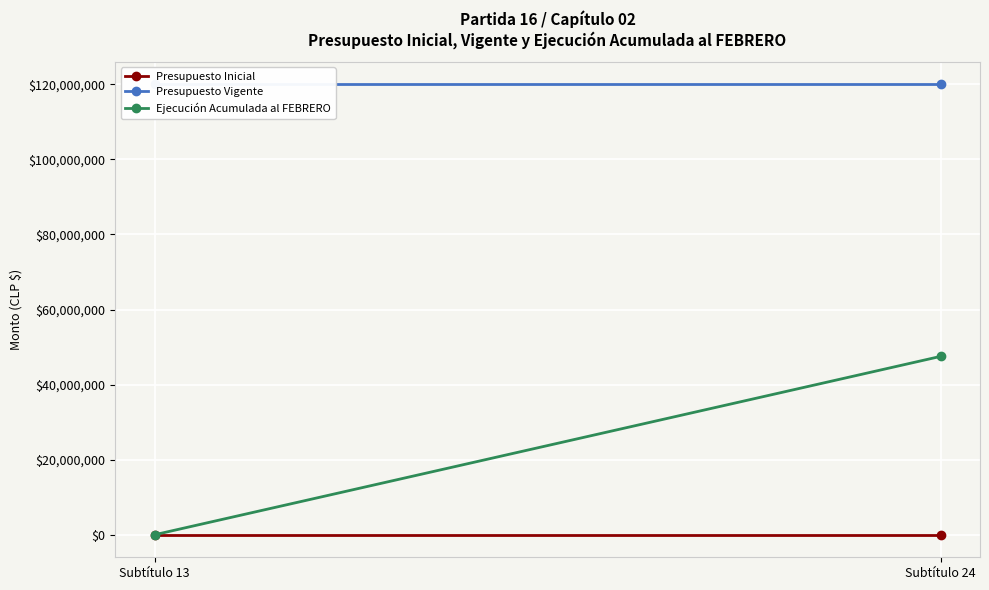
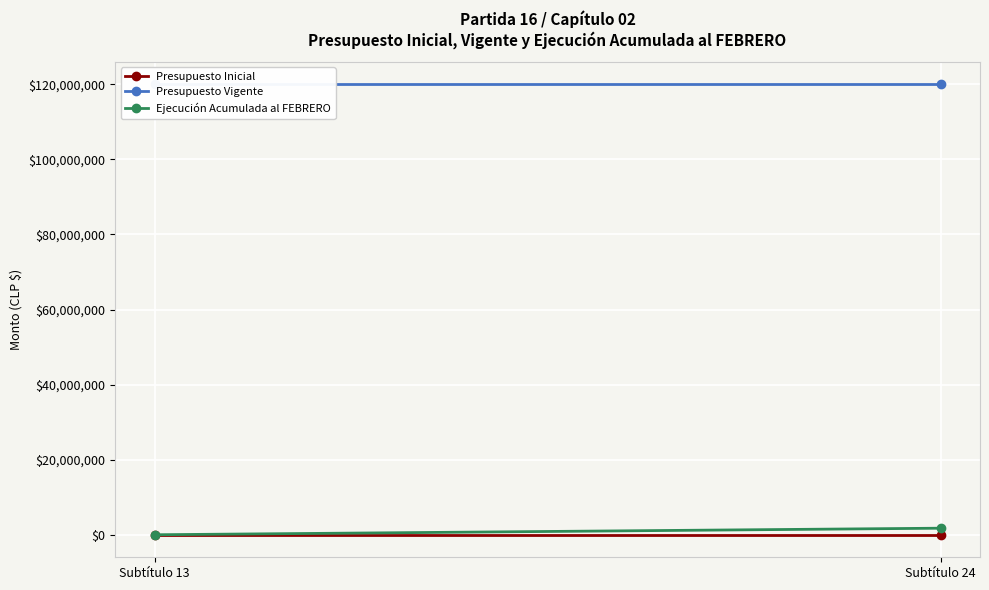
  {
    "Presupuesto Inicial": {
      "Subtítulo 24": "$0"
    },
    "Presupuesto Vigente": {
      "Subtítulo 24": "$120,000,000"
    },
    "Ejecución Acumulada al FEBRERO": {
-     "Subtítulo 24": "$48,000,000"
+     "Subtítulo 24": "$2,000,000"
    }
  }
